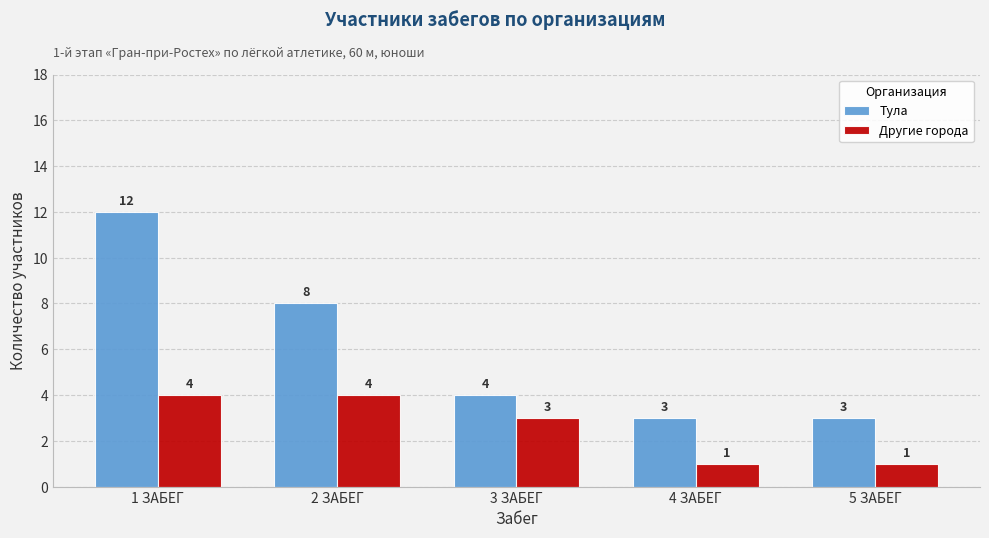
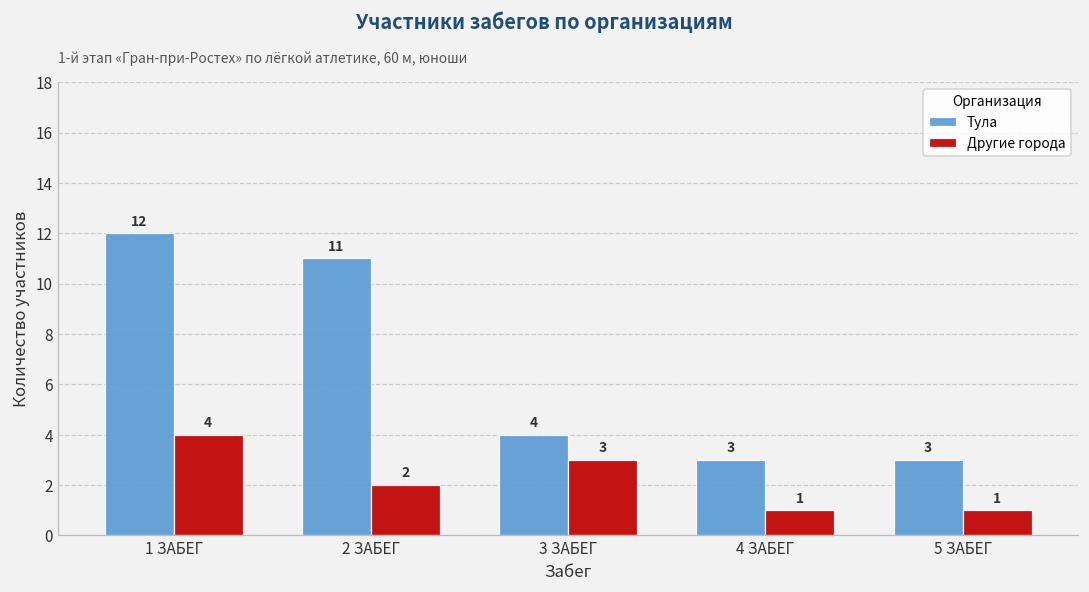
  {
    "Тула": {
      "1 ЗАБЕГ": 12,
-     "2 ЗАБЕГ": 8,
+     "2 ЗАБЕГ": 11,
      "3 ЗАБЕГ": 4,
      "4 ЗАБЕГ": 3,
      "5 ЗАБЕГ": 3
    },
    "Другие города": {
      "1 ЗАБЕГ": 4,
-     "2 ЗАБЕГ": 4,
+     "2 ЗАБЕГ": 2,
      "3 ЗАБЕГ": 3,
      "4 ЗАБЕГ": 1,
      "5 ЗАБЕГ": 1
    }
  }
